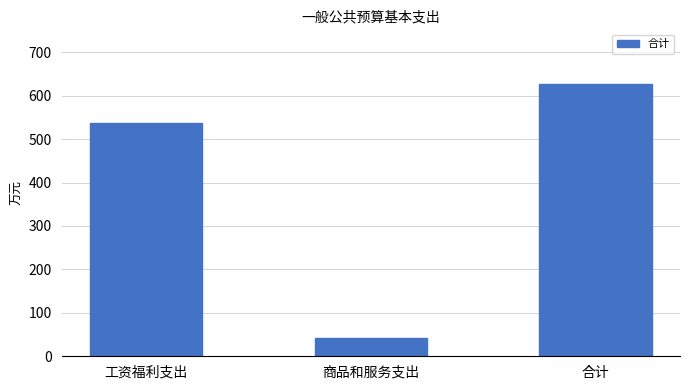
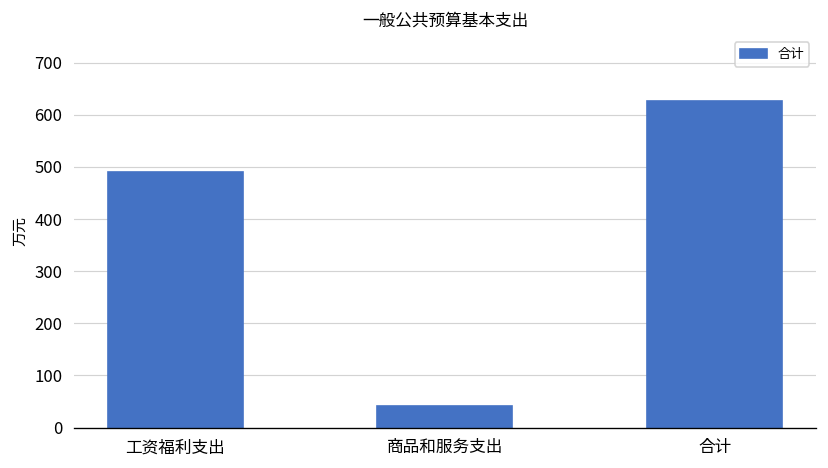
  {
-   "工资福利支出": 540,
+   "工资福利支出": 490,
    "商品和服务支出": 40,
    "合计": 630
  }
